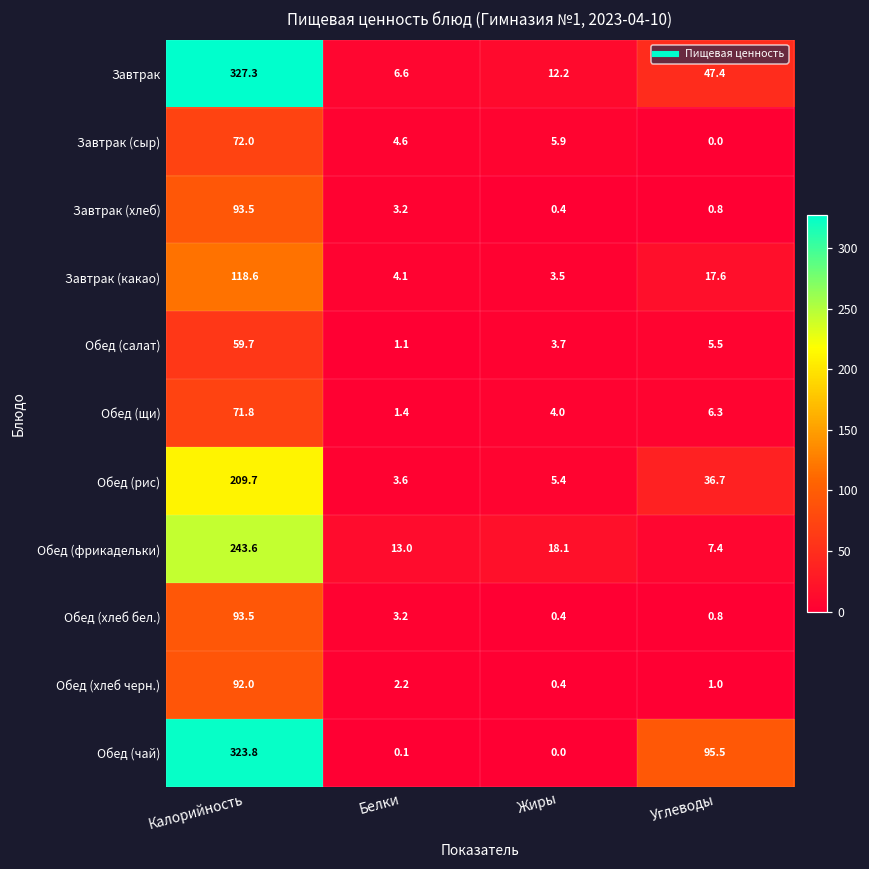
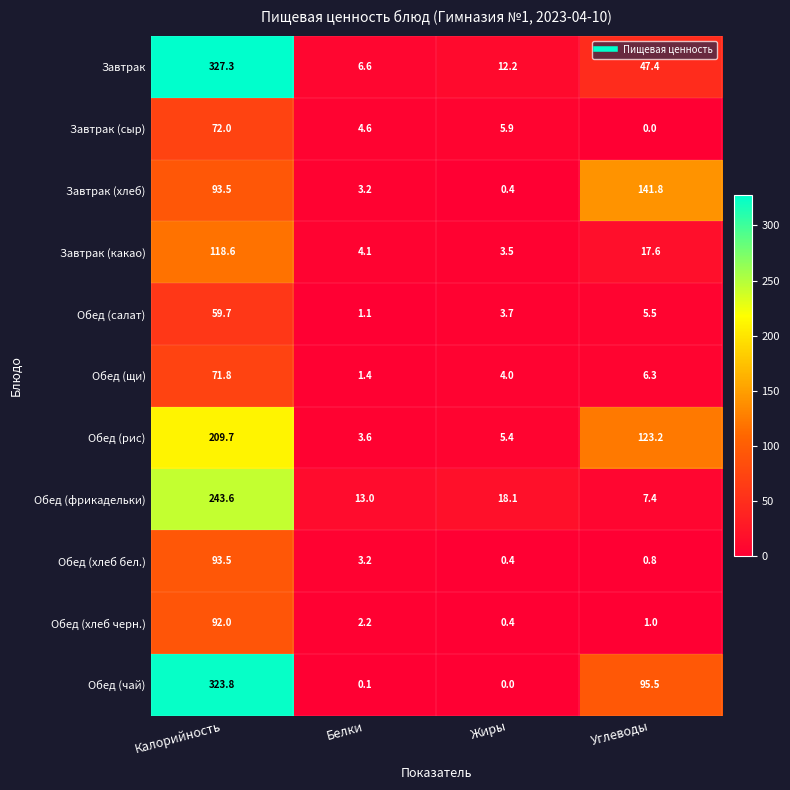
  {
    "Завтрак": {
      "Калорийность": 327.3,
      "Белки": 6.6,
      "Жиры": 12.2,
      "Углеводы": 47.4
    },
    "Завтрак (сыр)": {
      "Калорийность": 72.0,
      "Белки": 4.6,
      "Жиры": 5.9,
      "Углеводы": 0.0
    },
    "Завтрак (хлеб)": {
      "Калорийность": 93.5,
      "Белки": 3.2,
      "Жиры": 0.4,
-     "Углеводы": 0.8
+     "Углеводы": 141.8
    },
    "Завтрак (какао)": {
      "Калорийность": 118.6,
      "Белки": 4.1,
      "Жиры": 3.5,
      "Углеводы": 17.6
    },
    "Обед (салат)": {
      "Калорийность": 59.7,
      "Белки": 1.1,
      "Жиры": 3.7,
      "Углеводы": 5.5
    },
    "Обед (щи)": {
      "Калорийность": 71.8,
      "Белки": 1.4,
      "Жиры": 4.0,
      "Углеводы": 6.3
    },
    "Обед (рис)": {
      "Калорийность": 209.7,
      "Белки": 3.6,
      "Жиры": 5.4,
-     "Углеводы": 36.7
+     "Углеводы": 123.2
    },
    "Обед (фрикадельки)": {
      "Калорийность": 243.6,
      "Белки": 13.0,
      "Жиры": 18.1,
      "Углеводы": 7.4
    },
    "Обед (хлеб бел.)": {
      "Калорийность": 93.5,
      "Белки": 3.2,
      "Жиры": 0.4,
      "Углеводы": 0.8
    },
    "Обед (хлеб черн.)": {
      "Калорийность": 92.0,
      "Белки": 2.2,
      "Жиры": 0.4,
      "Углеводы": 1.0
    },
    "Обед (чай)": {
      "Калорийность": 323.8,
      "Белки": 0.1,
      "Жиры": 0.0,
      "Углеводы": 95.5
    }
  }
